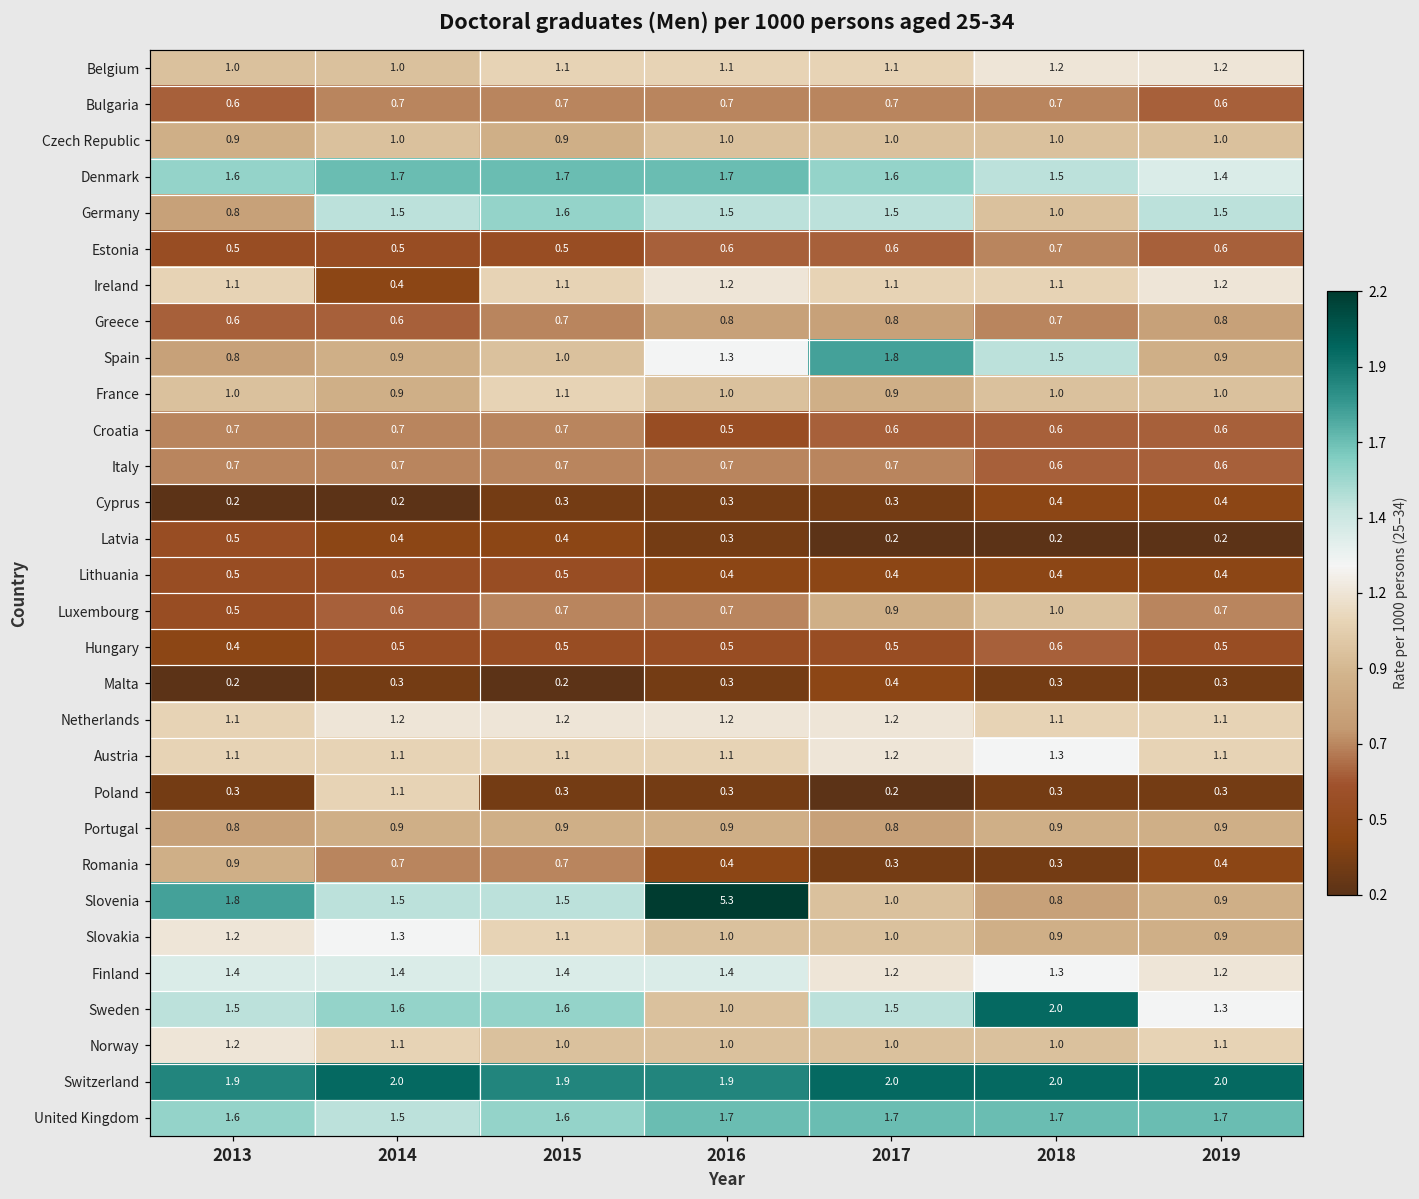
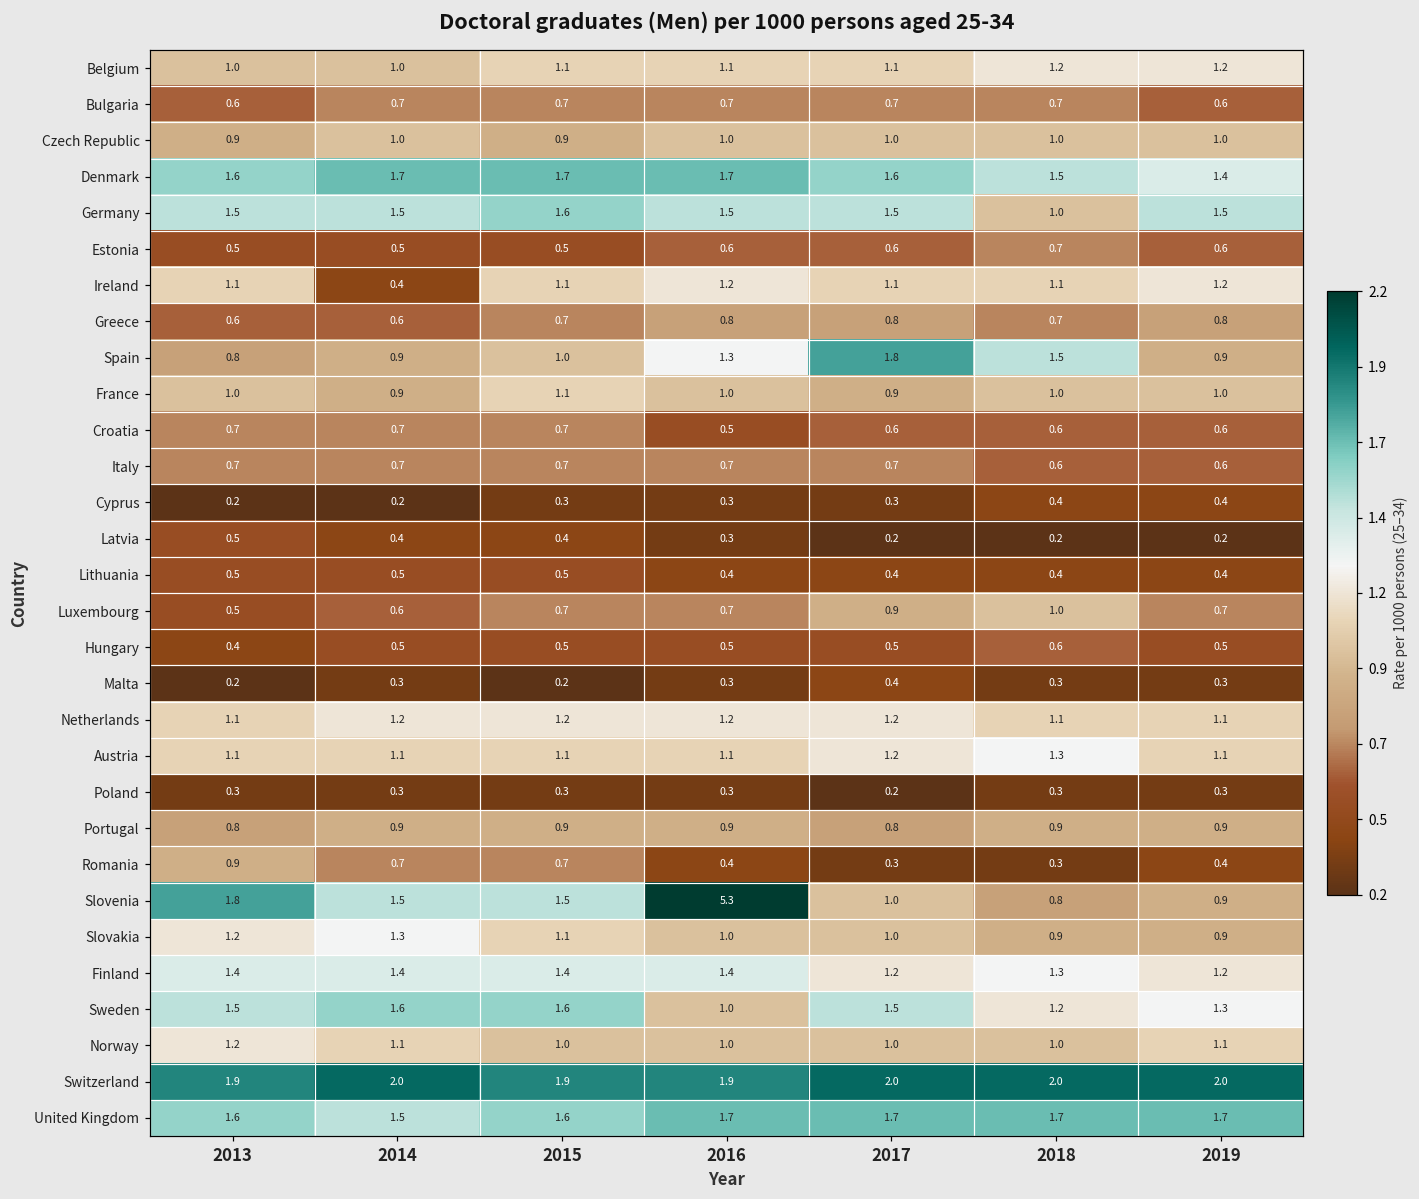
  {
    "Germany": {
-     "2013": 0.8,
+     "2013": 1.5,
      "2014": 1.5,
      "2015": 1.6,
      "2016": 1.5,
      "2017": 1.5,
      "2018": 1.0,
      "2019": 1.5
    },
    "Poland": {
      "2013": 0.3,
-     "2014": 1.1,
+     "2014": 0.3,
      "2015": 0.3,
      "2016": 0.3,
      "2017": 0.2,
      "2018": 0.3,
      "2019": 0.3
    },
    "Sweden": {
      "2013": 1.5,
      "2014": 1.6,
      "2015": 1.6,
      "2016": 1.0,
      "2017": 1.5,
-     "2018": 2.0,
+     "2018": 1.2,
      "2019": 1.3
    }
  }
